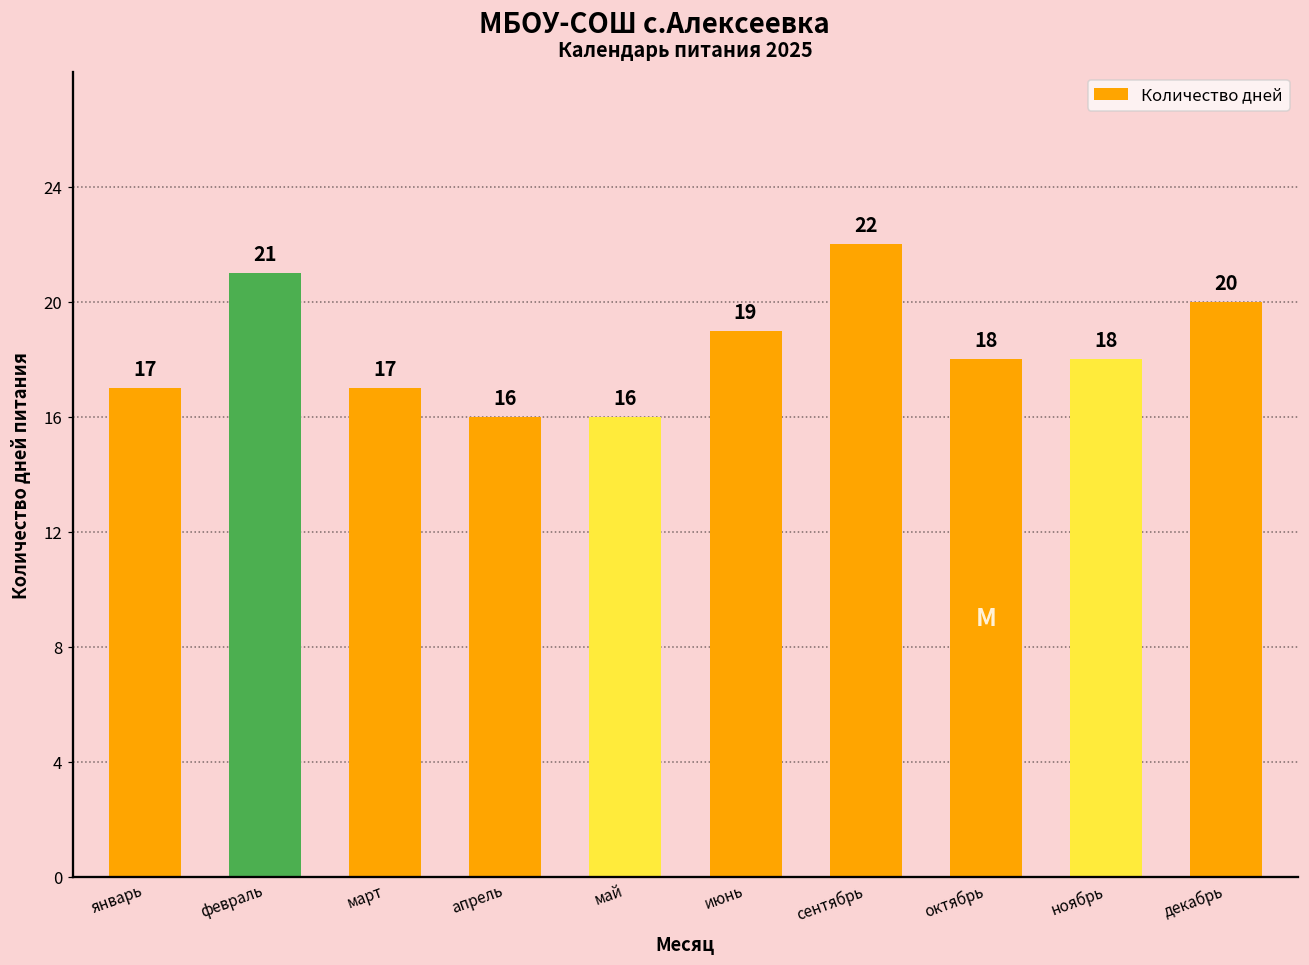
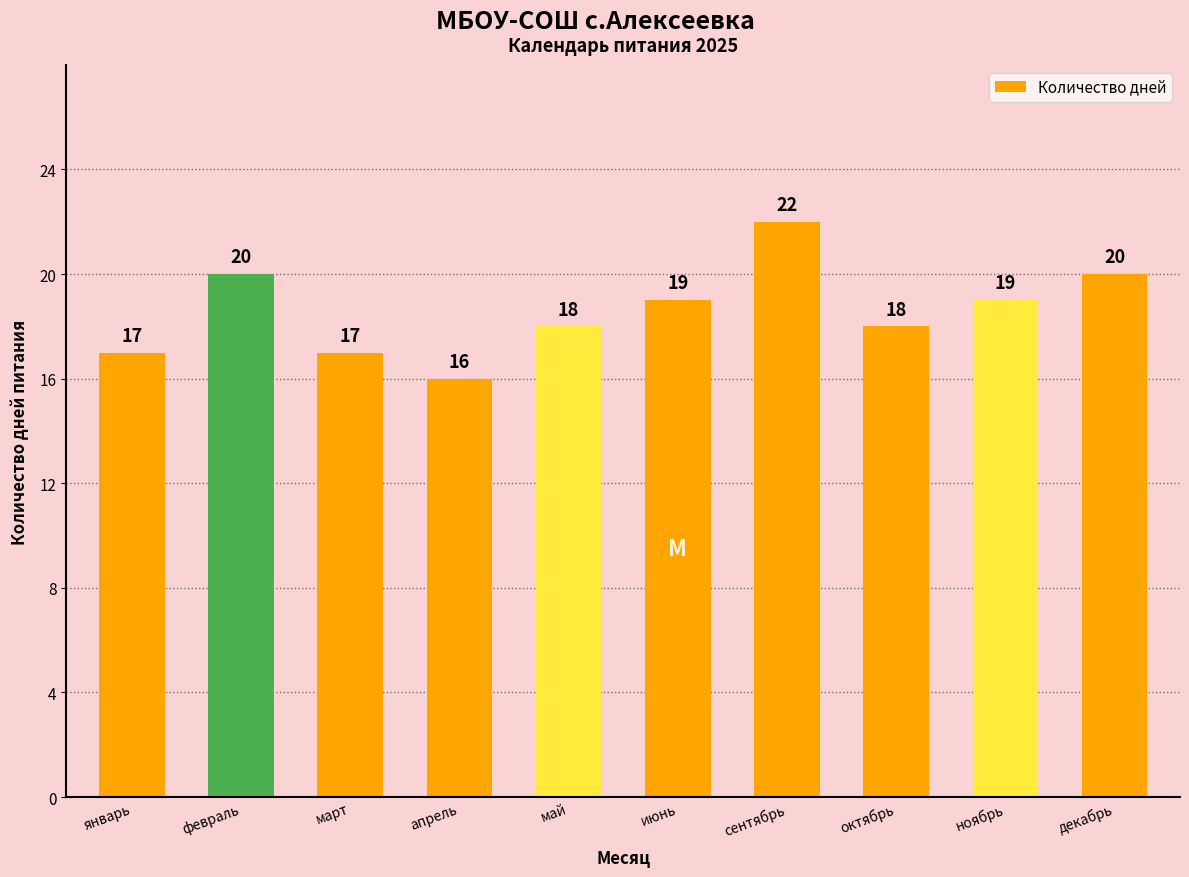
  {
    "январь": 17,
-   "февраль": 21,
+   "февраль": 20,
    "март": 17,
    "апрель": 16,
-   "май": 16,
+   "май": 18,
    "июнь": 19,
    "сентябрь": 22,
    "октябрь": 18,
-   "ноябрь": 18,
+   "ноябрь": 19,
    "декабрь": 20
  }
